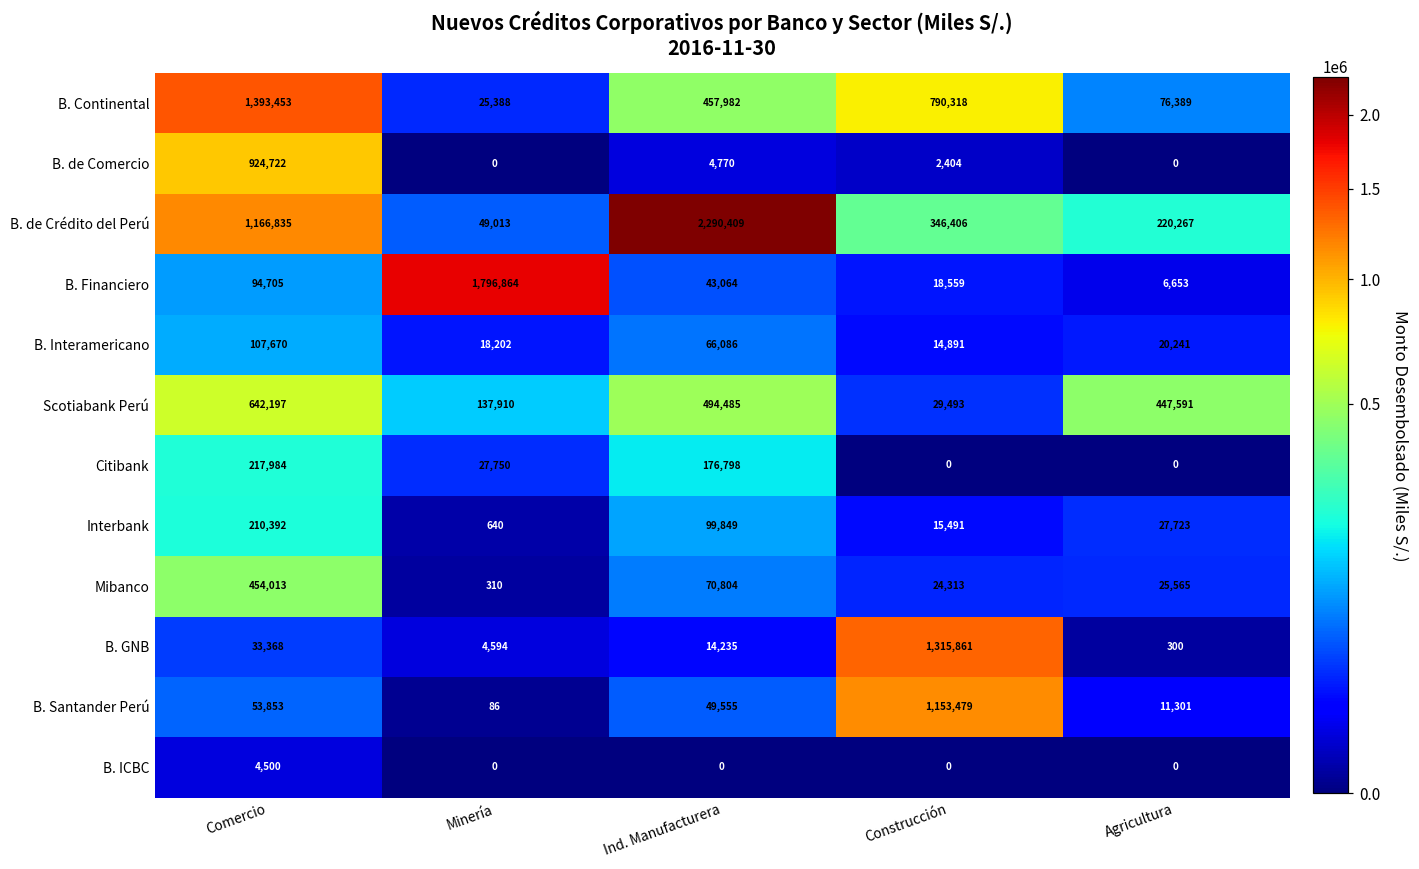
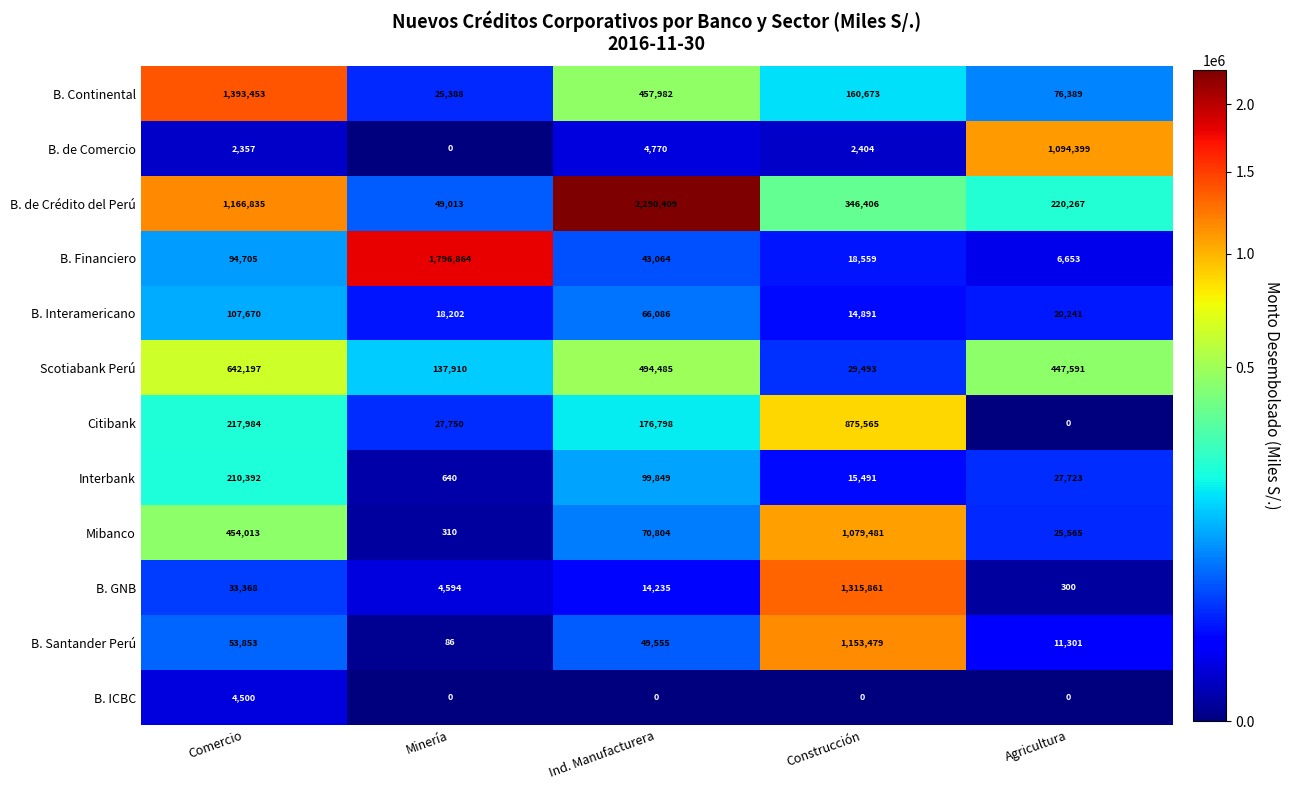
  {
    "B. Continental": {
      "Comercio": "1,393,453",
      "Minería": "25,388",
      "Ind. Manufacturera": "457,982",
-     "Construcción": "790,318",
+     "Construcción": "160,673",
      "Agricultura": "76,389"
    },
    "B. de Comercio": {
-     "Comercio": "924,722",
+     "Comercio": "2,357",
      "Minería": "0",
      "Ind. Manufacturera": "4,770",
      "Construcción": "2,404",
-     "Agricultura": "0"
+     "Agricultura": "1,094,399"
    },
    "B. de Crédito del Perú": {
      "Comercio": "1,166,835",
      "Minería": "49,013",
      "Ind. Manufacturera": "2,290,409",
      "Construcción": "346,406",
      "Agricultura": "220,267"
    },
    "B. Financiero": {
      "Comercio": "94,705",
      "Minería": "1,796,864",
      "Ind. Manufacturera": "43,064",
      "Construcción": "18,559",
      "Agricultura": "6,653"
    },
    "B. Interamericano": {
      "Comercio": "107,670",
      "Minería": "18,202",
      "Ind. Manufacturera": "66,086",
      "Construcción": "14,891",
      "Agricultura": "20,241"
    },
    "Scotiabank Perú": {
      "Comercio": "642,197",
      "Minería": "137,910",
      "Ind. Manufacturera": "494,485",
      "Construcción": "29,493",
      "Agricultura": "447,591"
    },
    "Citibank": {
      "Comercio": "217,984",
      "Minería": "27,750",
      "Ind. Manufacturera": "176,798",
-     "Construcción": "0",
+     "Construcción": "875,565",
      "Agricultura": "0"
    },
    "Interbank": {
      "Comercio": "210,392",
      "Minería": "640",
      "Ind. Manufacturera": "99,849",
      "Construcción": "15,491",
      "Agricultura": "27,723"
    },
    "Mibanco": {
      "Comercio": "454,013",
      "Minería": "310",
      "Ind. Manufacturera": "70,804",
-     "Construcción": "24,313",
+     "Construcción": "1,079,481",
      "Agricultura": "25,565"
    },
    "B. GNB": {
      "Comercio": "33,368",
      "Minería": "4,594",
      "Ind. Manufacturera": "14,235",
      "Construcción": "1,315,861",
      "Agricultura": "300"
    },
    "B. Santander Perú": {
      "Comercio": "53,853",
      "Minería": "86",
      "Ind. Manufacturera": "49,555",
      "Construcción": "1,153,479",
      "Agricultura": "11,301"
    },
    "B. ICBC": {
      "Comercio": "4,500",
      "Minería": "0",
      "Ind. Manufacturera": "0",
      "Construcción": "0",
      "Agricultura": "0"
    }
  }
